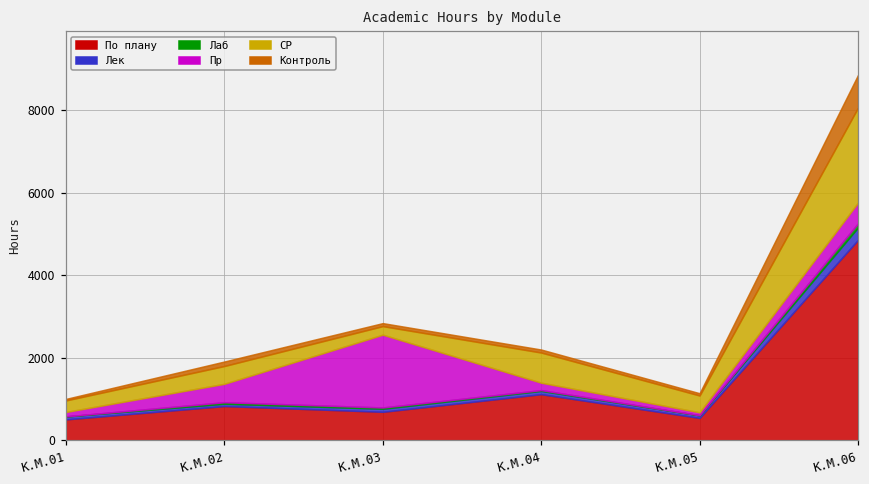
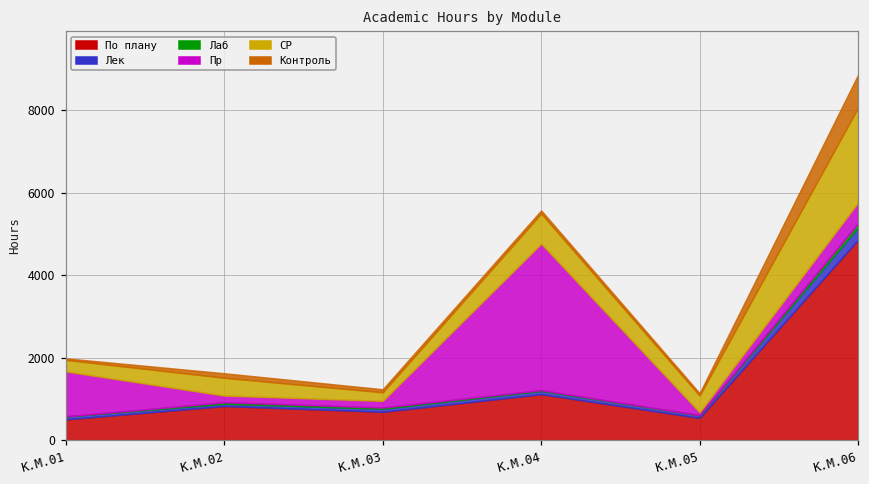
  {
    "По плану": {
      "К.М.01": 500,
      "К.М.03": 700,
      "К.М.04": 1100,
      "К.М.06": 4900
    },
    "Лек": {
      "К.М.06": 300
    },
    "Лаб": {
      "К.М.06": 100
    },
    "Пр": {
-     "К.М.01": 100,
-     "К.М.02": 400,
-     "К.М.03": 1800,
-     "К.М.04": 200,
+     "К.М.01": 1100,
+     "К.М.02": 200,
+     "К.М.03": 200,
+     "К.М.04": 3600,
      "К.М.05": 100,
      "К.М.06": 500
    },
    "СР": {
      "К.М.02": 400,
      "К.М.03": 200,
      "К.М.04": 700,
      "К.М.06": 2300
    },
    "Контроль": {
      "К.М.02": 100,
      "К.М.03": 100,
      "К.М.04": 100,
      "К.М.06": 800
    }
  }
